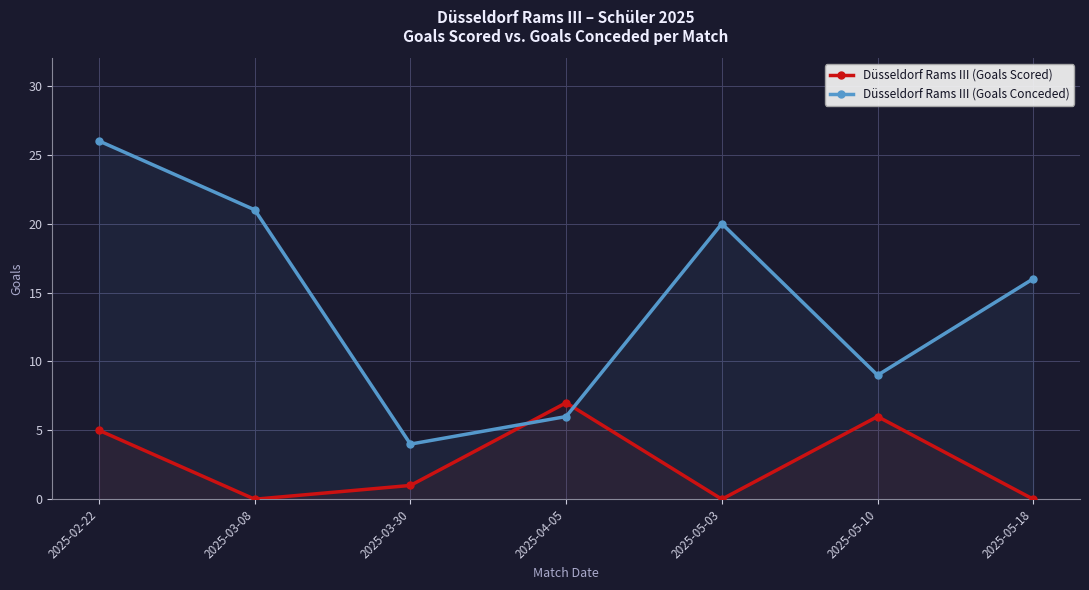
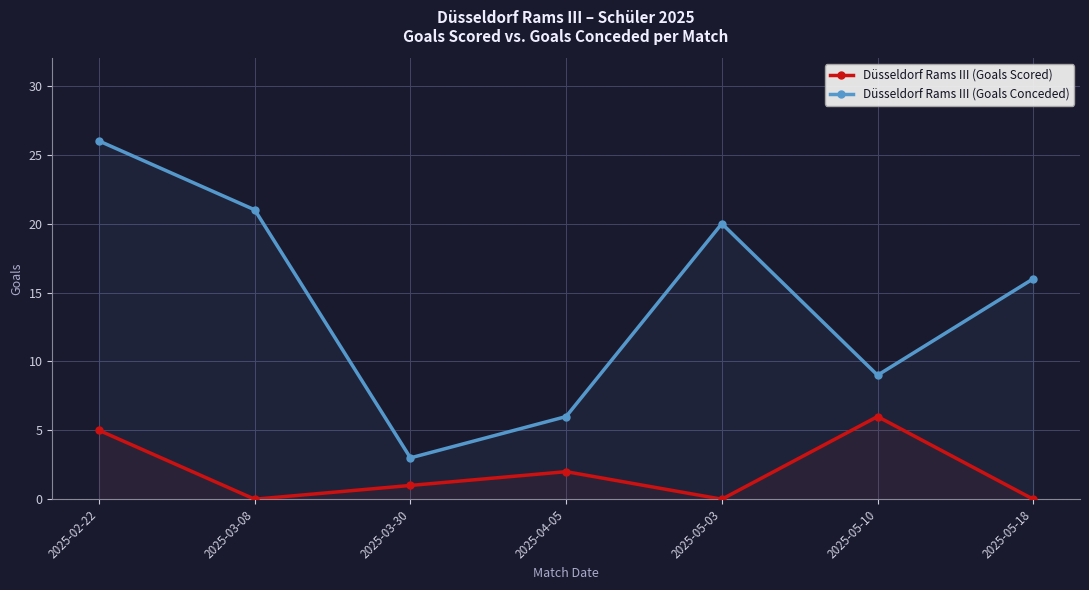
  {
    "Düsseldorf Rams III (Goals Scored)": {
      "2025-02-22": 5,
      "2025-03-08": 0,
      "2025-03-30": 1,
-     "2025-04-05": 7,
+     "2025-04-05": 2,
      "2025-05-03": 0,
      "2025-05-10": 6,
      "2025-05-18": 0
    },
    "Düsseldorf Rams III (Goals Conceded)": {
      "2025-02-22": 26,
      "2025-03-08": 21,
-     "2025-03-30": 4,
+     "2025-03-30": 3,
      "2025-04-05": 6,
      "2025-05-03": 20,
      "2025-05-10": 9,
      "2025-05-18": 16
    }
  }
